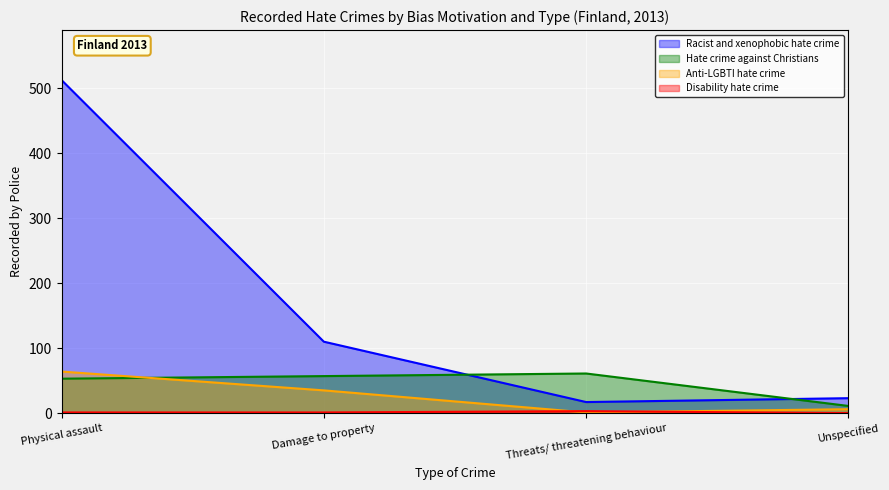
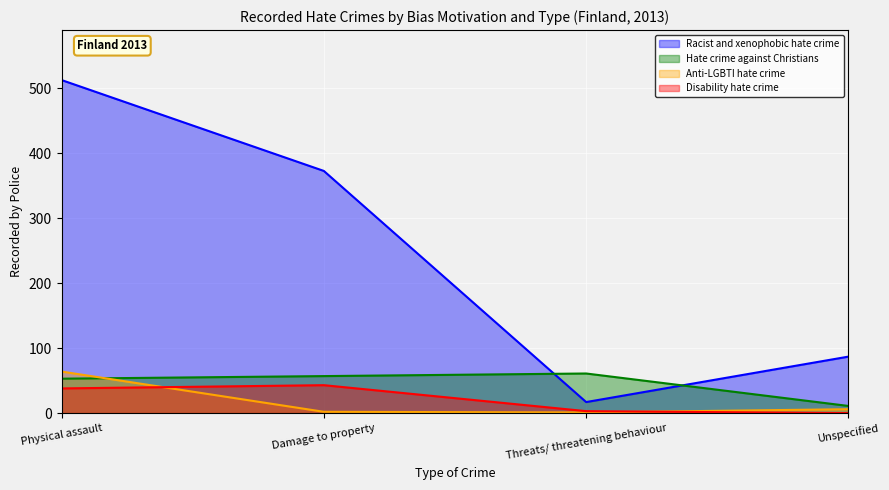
  {
    "Racist and xenophobic hate crime": {
      "Physical assault": 510,
-     "Damage to property": 110,
+     "Damage to property": 370,
      "Threats/ threatening behaviour": 20,
-     "Unspecified": 20
+     "Unspecified": 90
    },
    "Hate crime against Christians": {
      "Physical assault": 50,
      "Damage to property": 60,
      "Threats/ threatening behaviour": 60,
      "Unspecified": 10
    },
    "Anti-LGBTI hate crime": {
      "Physical assault": 60,
-     "Damage to property": 40,
+     "Damage to property": 0,
      "Unspecified": 10
    },
    "Disability hate crime": {
-     "Physical assault": 0,
-     "Damage to property": 0,
+     "Physical assault": 40,
+     "Damage to property": 40,
      "Unspecified": 0
    }
  }
